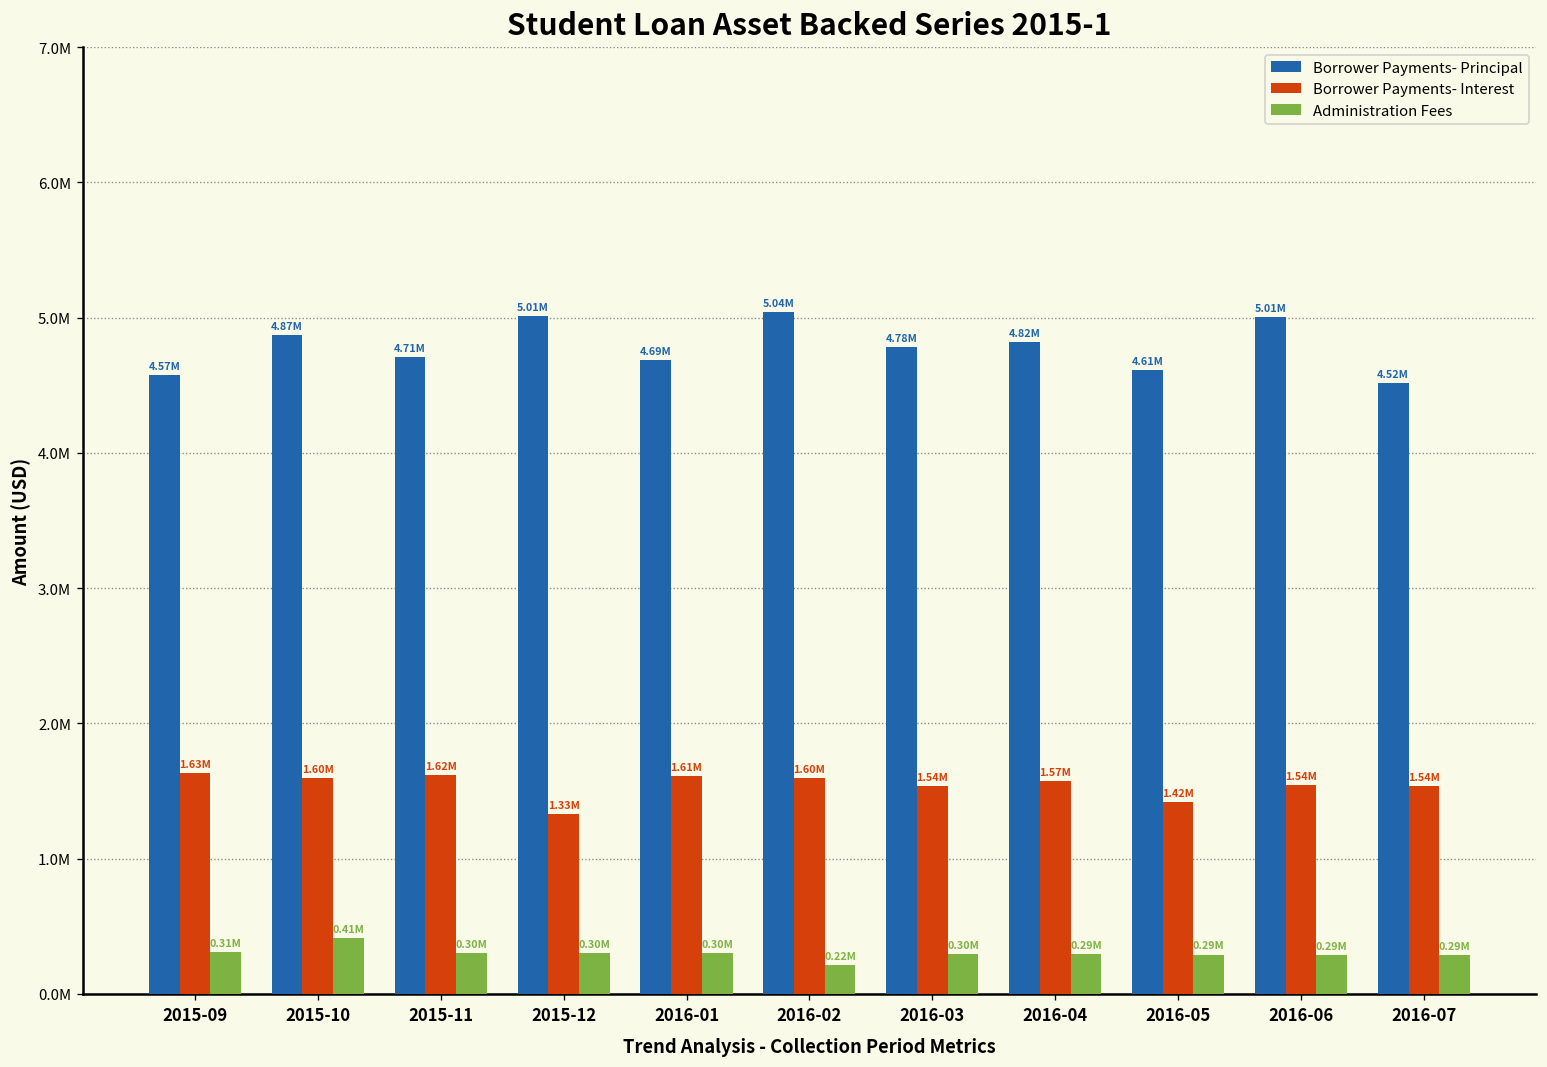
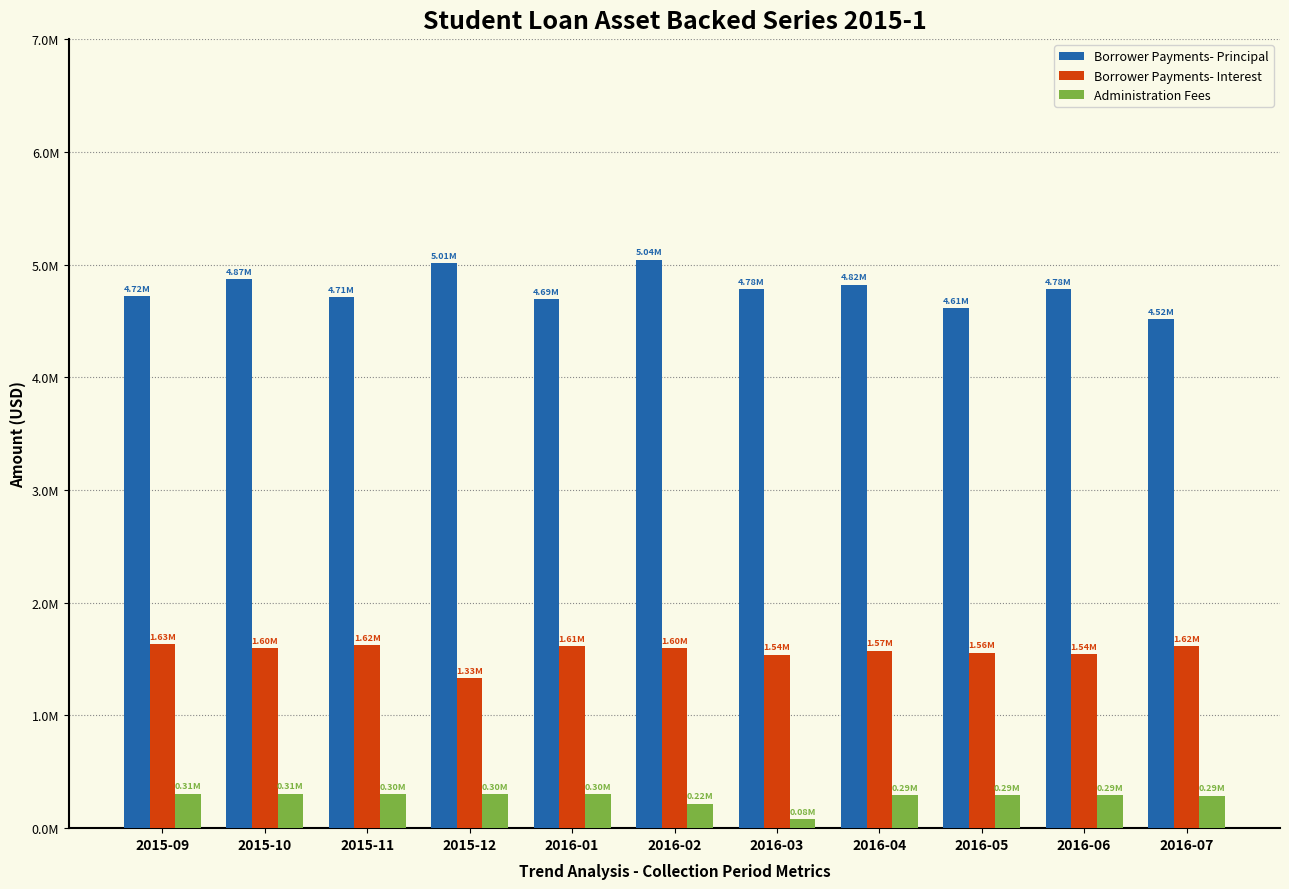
  {
    "Borrower Payments- Principal": {
-     "2015-09": "4.57M",
+     "2015-09": "4.72M",
      "2015-10": "4.87M",
      "2015-11": "4.71M",
      "2015-12": "5.01M",
      "2016-01": "4.69M",
      "2016-02": "5.04M",
      "2016-03": "4.78M",
      "2016-04": "4.82M",
      "2016-05": "4.61M",
-     "2016-06": "5.01M",
+     "2016-06": "4.78M",
      "2016-07": "4.52M"
    },
    "Borrower Payments- Interest": {
      "2015-09": "1.63M",
      "2015-10": "1.60M",
      "2015-11": "1.62M",
      "2015-12": "1.33M",
      "2016-01": "1.61M",
      "2016-02": "1.60M",
      "2016-03": "1.54M",
      "2016-04": "1.57M",
-     "2016-05": "1.42M",
+     "2016-05": "1.56M",
      "2016-06": "1.54M",
-     "2016-07": "1.54M"
+     "2016-07": "1.62M"
    },
    "Administration Fees": {
      "2015-09": "0.31M",
-     "2015-10": "0.41M",
+     "2015-10": "0.31M",
      "2015-11": "0.30M",
      "2015-12": "0.30M",
      "2016-01": "0.30M",
      "2016-02": "0.22M",
-     "2016-03": "0.30M",
+     "2016-03": "0.08M",
      "2016-04": "0.29M",
      "2016-05": "0.29M",
      "2016-06": "0.29M",
      "2016-07": "0.29M"
    }
  }
